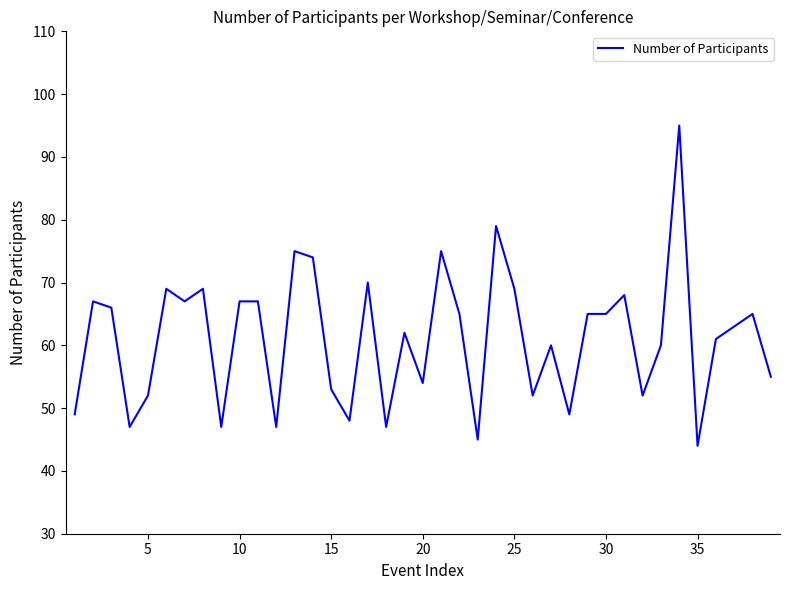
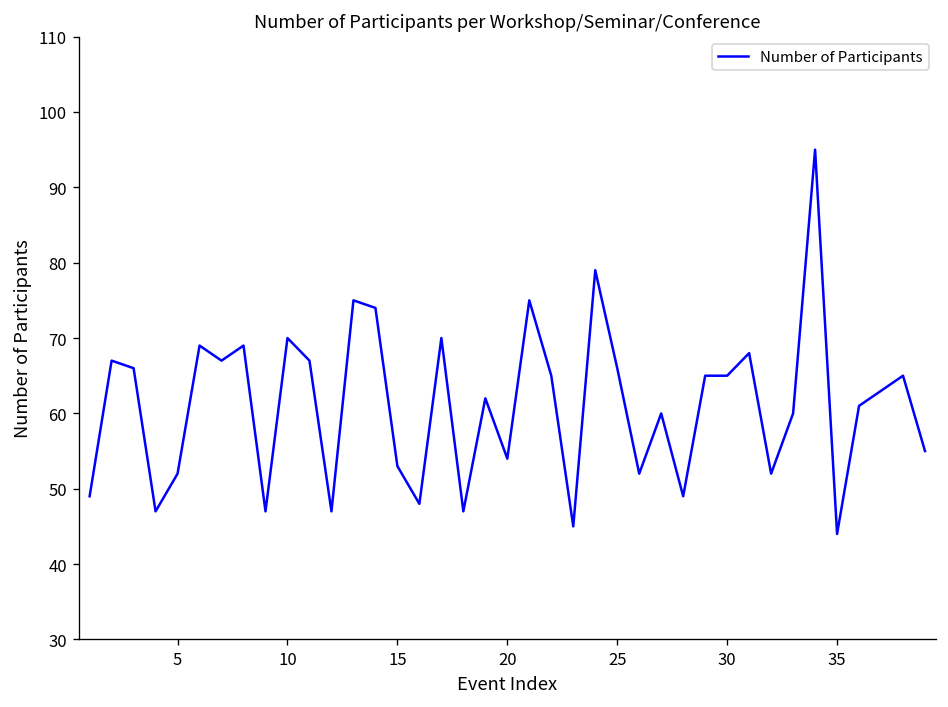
  {
    "5": 52,
-   "10": 67,
+   "10": 70,
    "15": 53,
    "20": 54,
-   "25": 69,
+   "25": 66,
    "30": 65,
    "35": 44
  }
